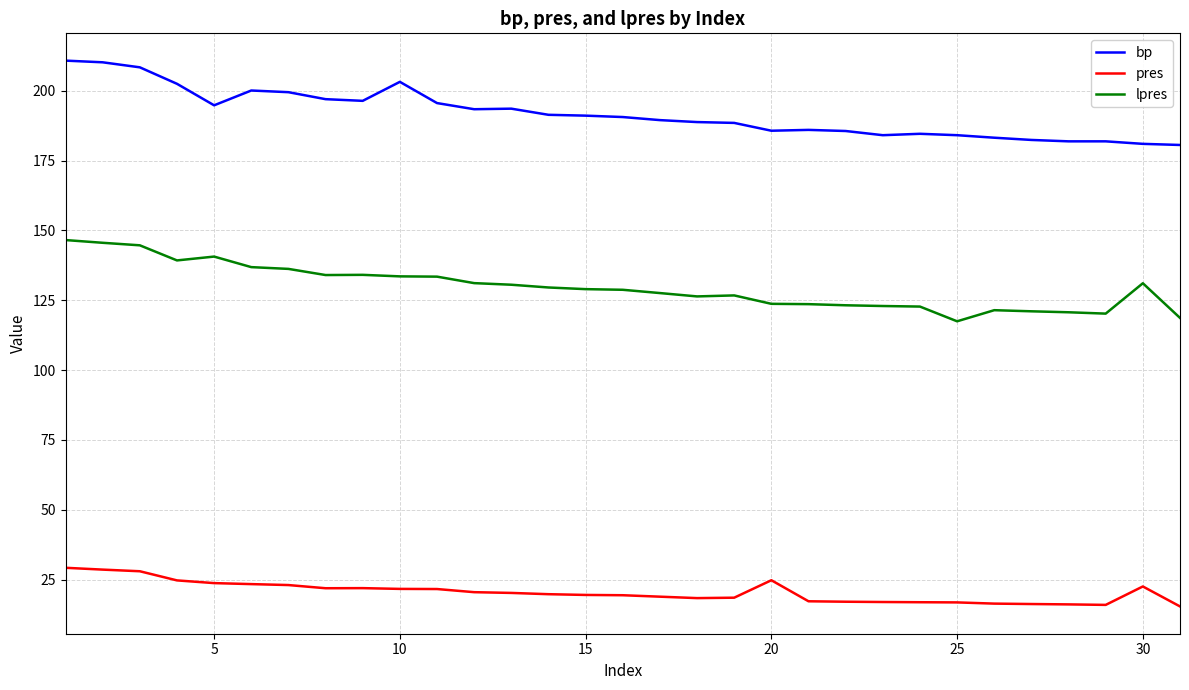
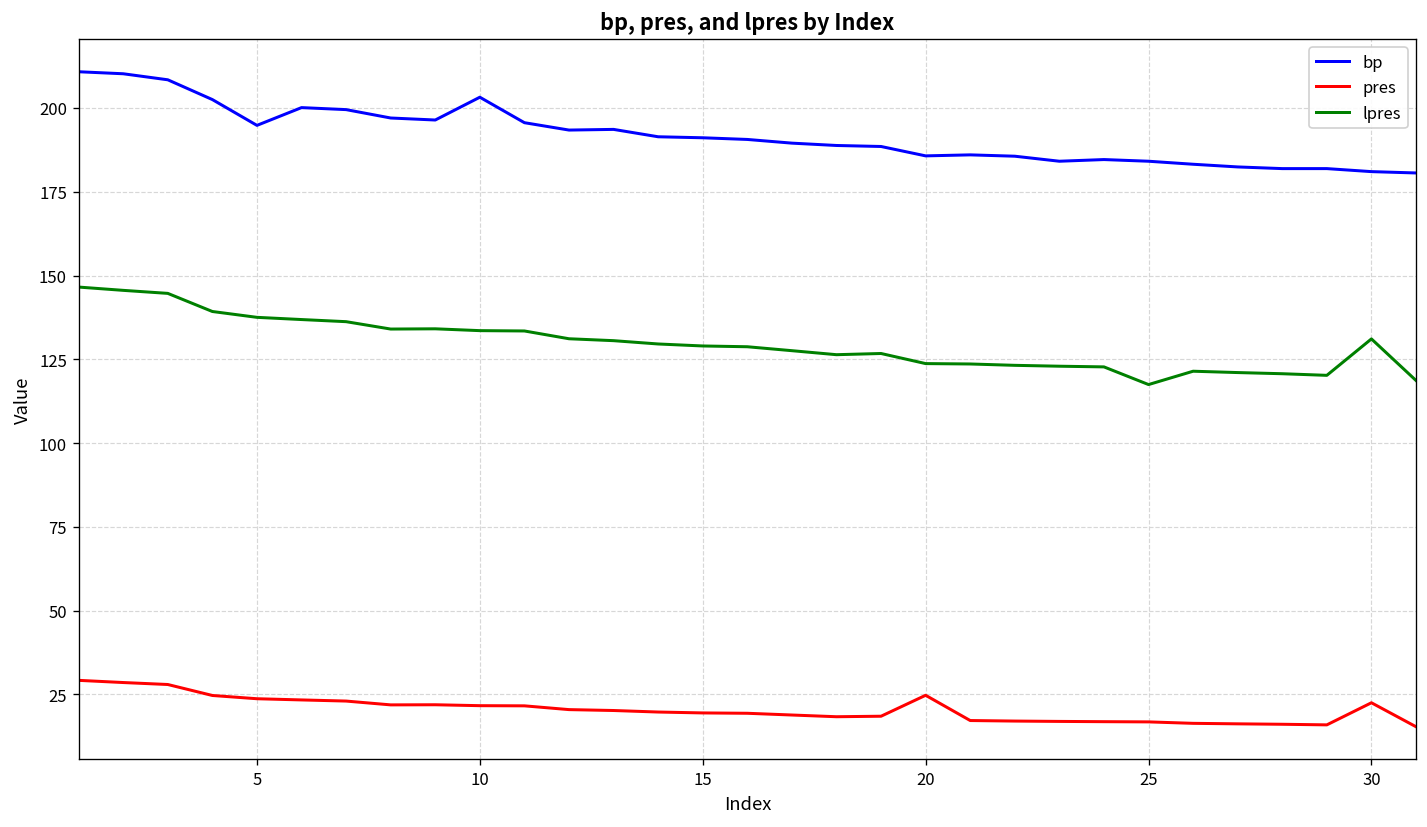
  {
    "bp": {
      "5": 195,
      "10": 203,
      "15": 191,
      "20": 186,
      "25": 184,
      "30": 181
    },
    "pres": {
      "5": 24,
      "10": 22,
      "15": 19,
      "20": 25,
      "25": 17,
      "30": 23
    },
    "lpres": {
-     "5": 141,
+     "5": 138,
      "10": 134,
      "15": 129,
      "20": 124,
      "25": 117,
      "30": 131
    }
  }
